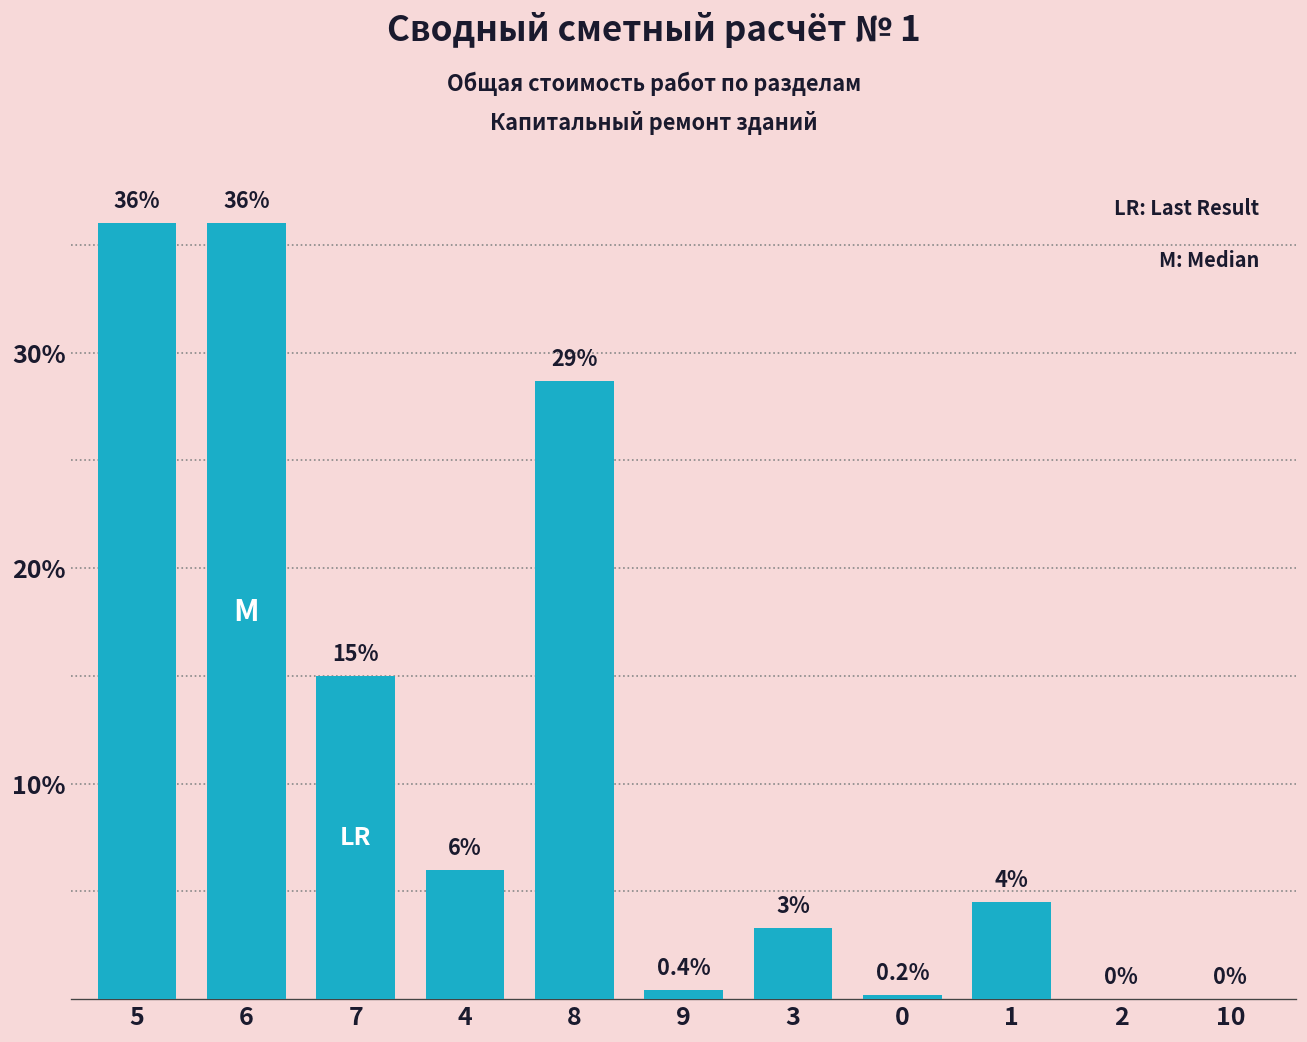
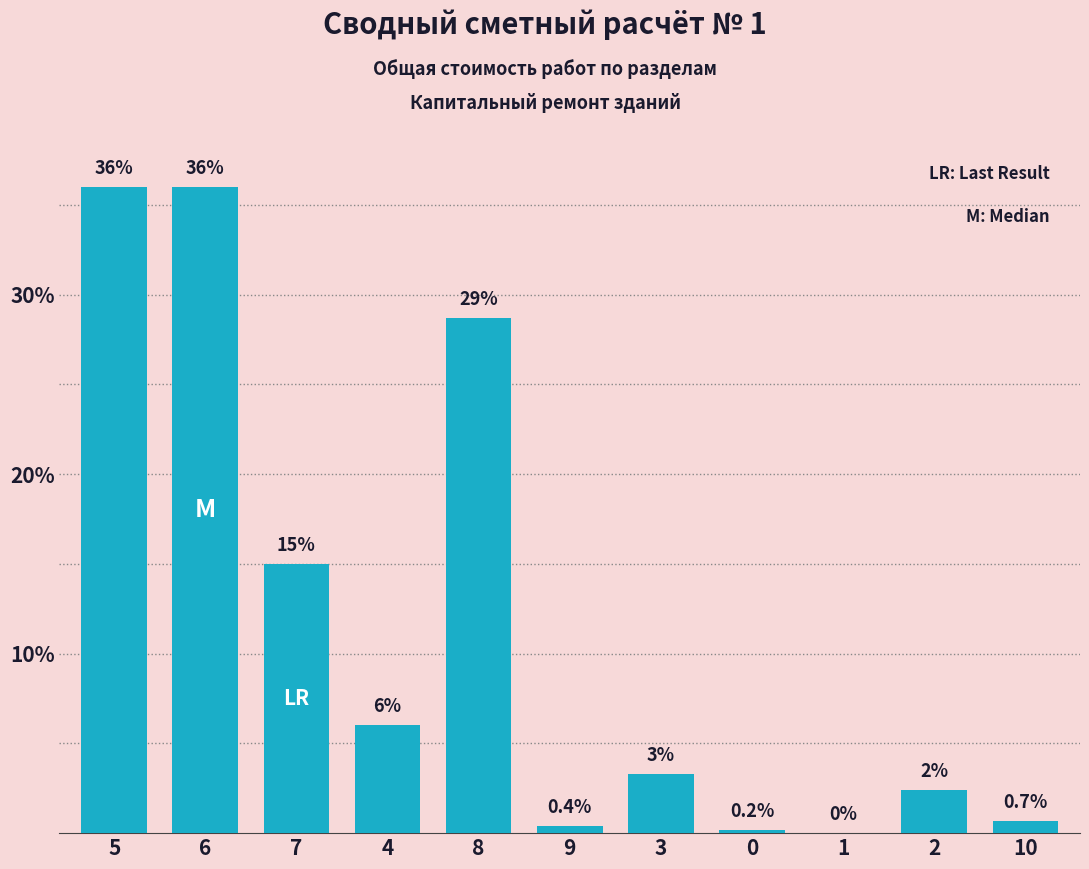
  {
    "5": "36%",
    "6": "36%",
    "7": "15%",
    "4": "6%",
    "8": "29%",
    "9": "0.4%",
    "3": "3%",
    "0": "0.2%",
-   "1": "4%",
-   "2": "0%",
-   "10": "0%"
+   "1": "0%",
+   "2": "2%",
+   "10": "0.7%"
  }
